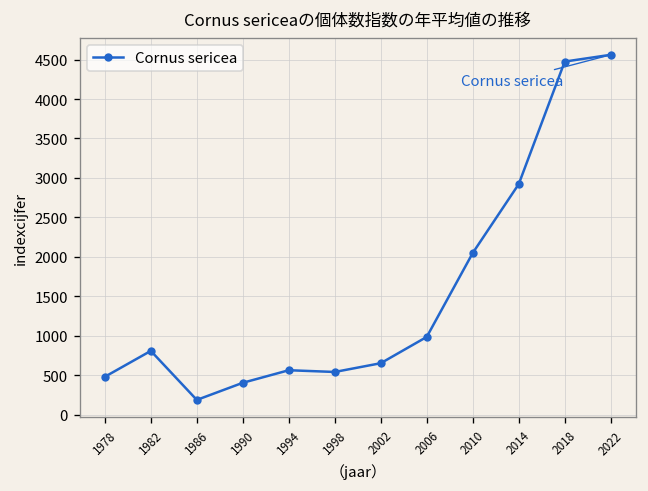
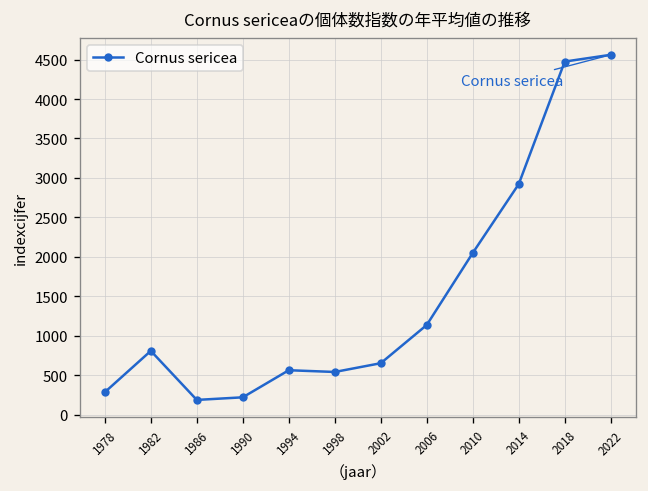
  {
-   "1978": 500,
+   "1978": 300,
    "1982": 800,
    "1986": 200,
-   "1990": 400,
+   "1990": 200,
    "1994": 600,
    "1998": 500,
    "2002": 700,
-   "2006": 1000,
+   "2006": 1100,
    "2010": 2100,
    "2014": 2900,
    "2018": 4500,
    "2022": 4600
  }
